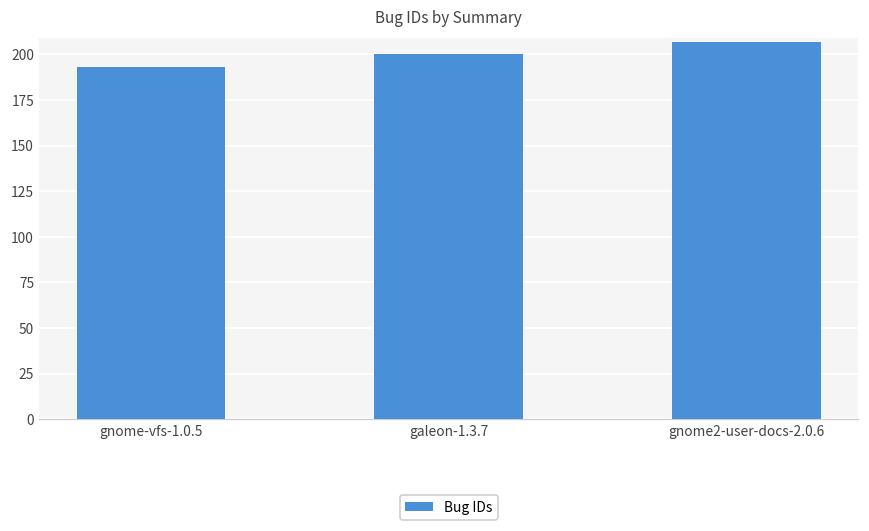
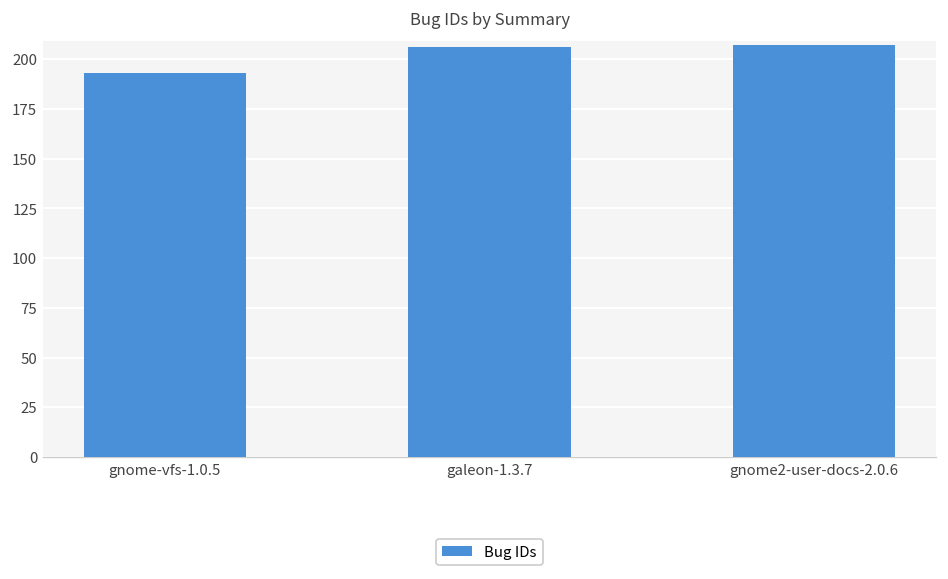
  {
    "gnome-vfs-1.0.5": 193,
-   "galeon-1.3.7": 200,
+   "galeon-1.3.7": 206,
    "gnome2-user-docs-2.0.6": 207
  }
